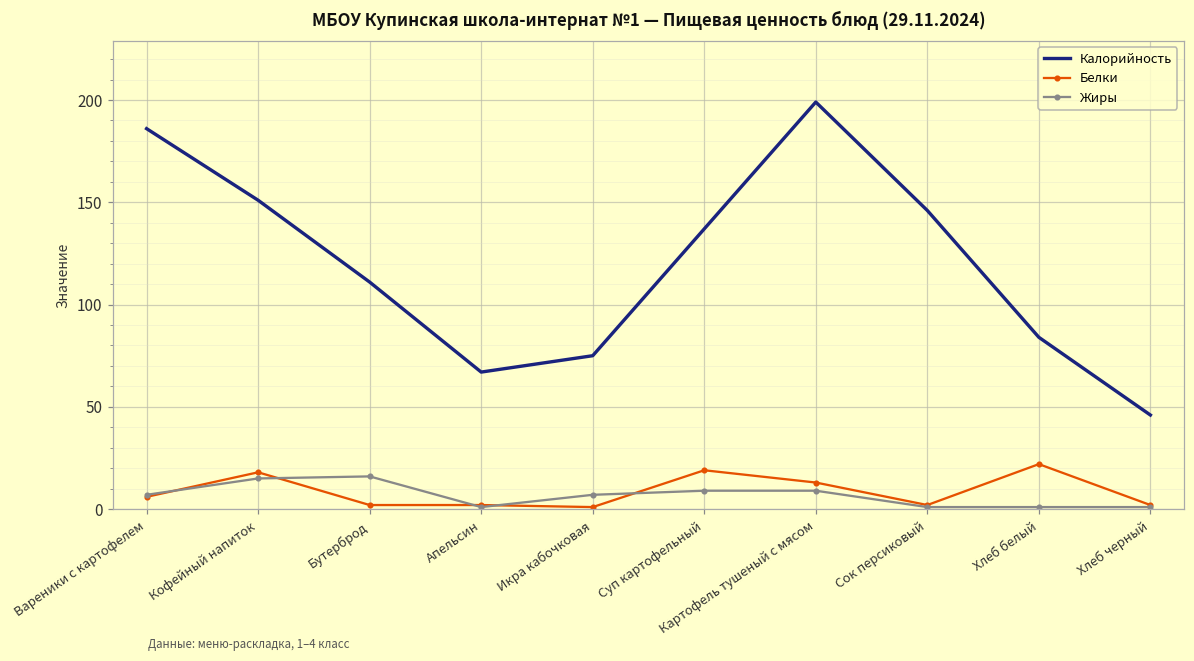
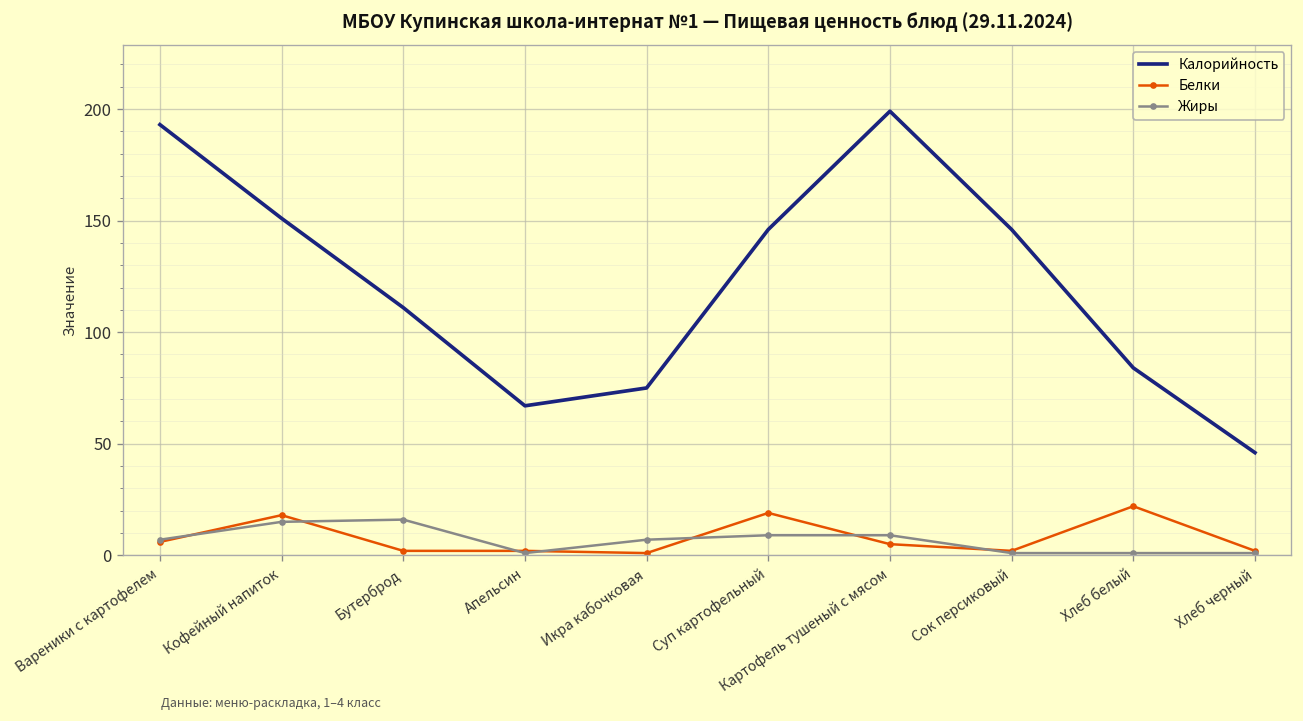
  {
    "Калорийность": {
-     "Вареники с картофелем": 186,
+     "Вареники с картофелем": 193,
      "Кофейный напиток": 151,
      "Бутерброд": 111,
      "Апельсин": 67,
      "Икра кабочковая": 75,
-     "Суп картофельный": 137,
+     "Суп картофельный": 146,
      "Картофель тушеный с мясом": 199,
      "Сок персиковый": 146,
      "Хлеб белый": 84,
      "Хлеб черный": 46
    },
    "Белки": {
      "Кофейный напиток": 18,
      "Бутерброд": 2,
      "Икра кабочковая": 1,
      "Суп картофельный": 19,
-     "Картофель тушеный с мясом": 13,
+     "Картофель тушеный с мясом": 5,
      "Хлеб белый": 22
    },
    "Жиры": {
      "Кофейный напиток": 15,
      "Бутерброд": 16,
      "Икра кабочковая": 7,
      "Суп картофельный": 9,
      "Картофель тушеный с мясом": 9,
      "Хлеб белый": 1
    }
  }
